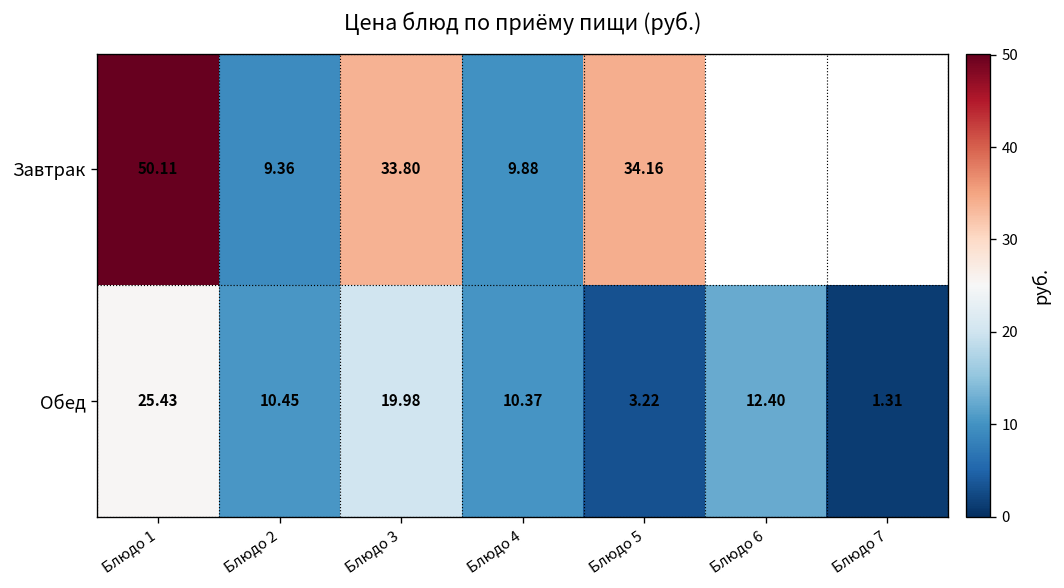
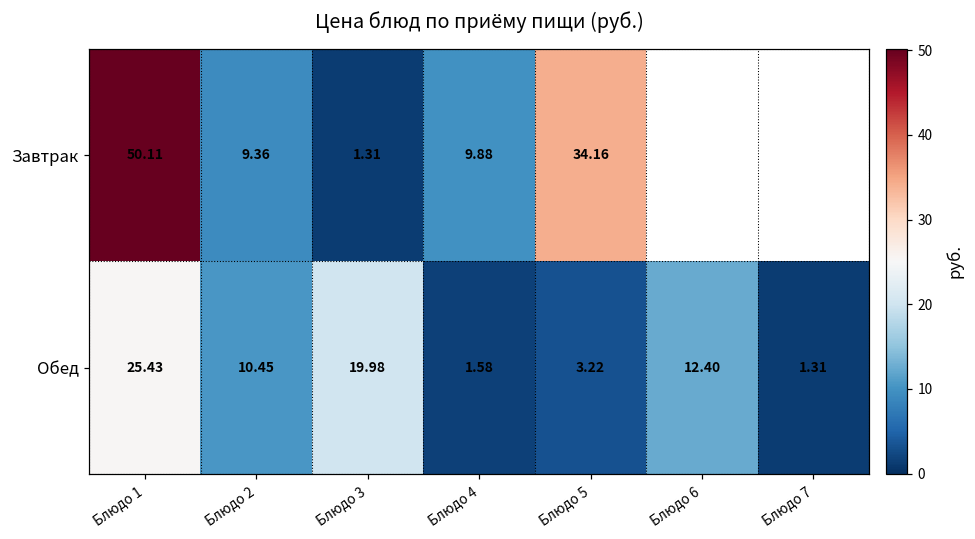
  {
    "Завтрак": {
      "Блюдо 1": 50.11,
      "Блюдо 2": 9.36,
-     "Блюдо 3": 33.80,
+     "Блюдо 3": 1.31,
      "Блюдо 4": 9.88,
      "Блюдо 5": 34.16
    },
    "Обед": {
      "Блюдо 1": 25.43,
      "Блюдо 2": 10.45,
      "Блюдо 3": 19.98,
-     "Блюдо 4": 10.37,
+     "Блюдо 4": 1.58,
      "Блюдо 5": 3.22,
      "Блюдо 6": 12.40,
      "Блюдо 7": 1.31
    }
  }
